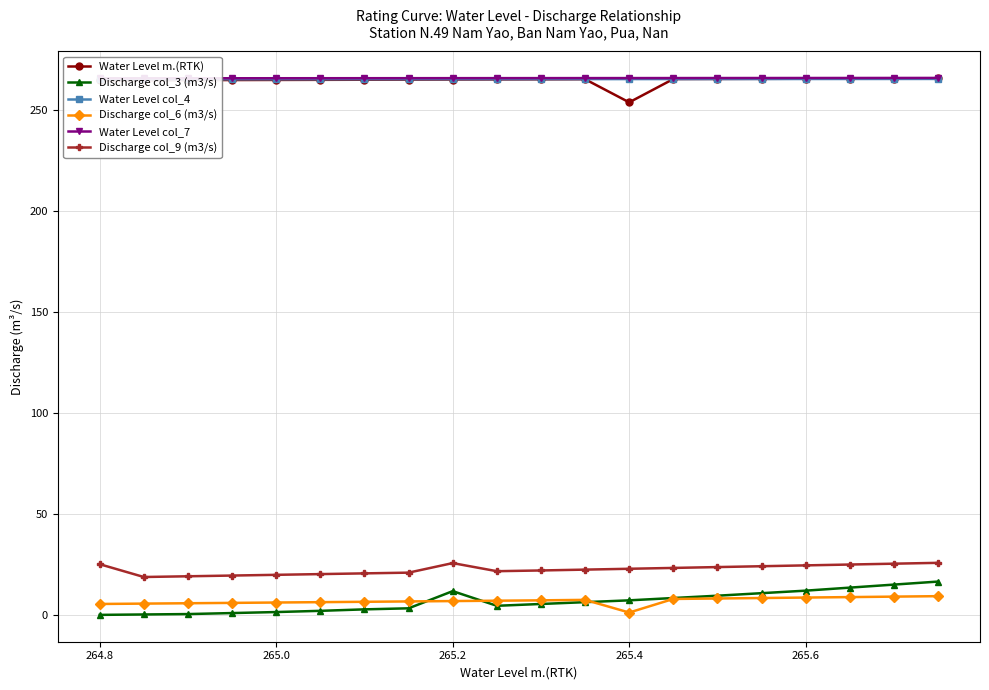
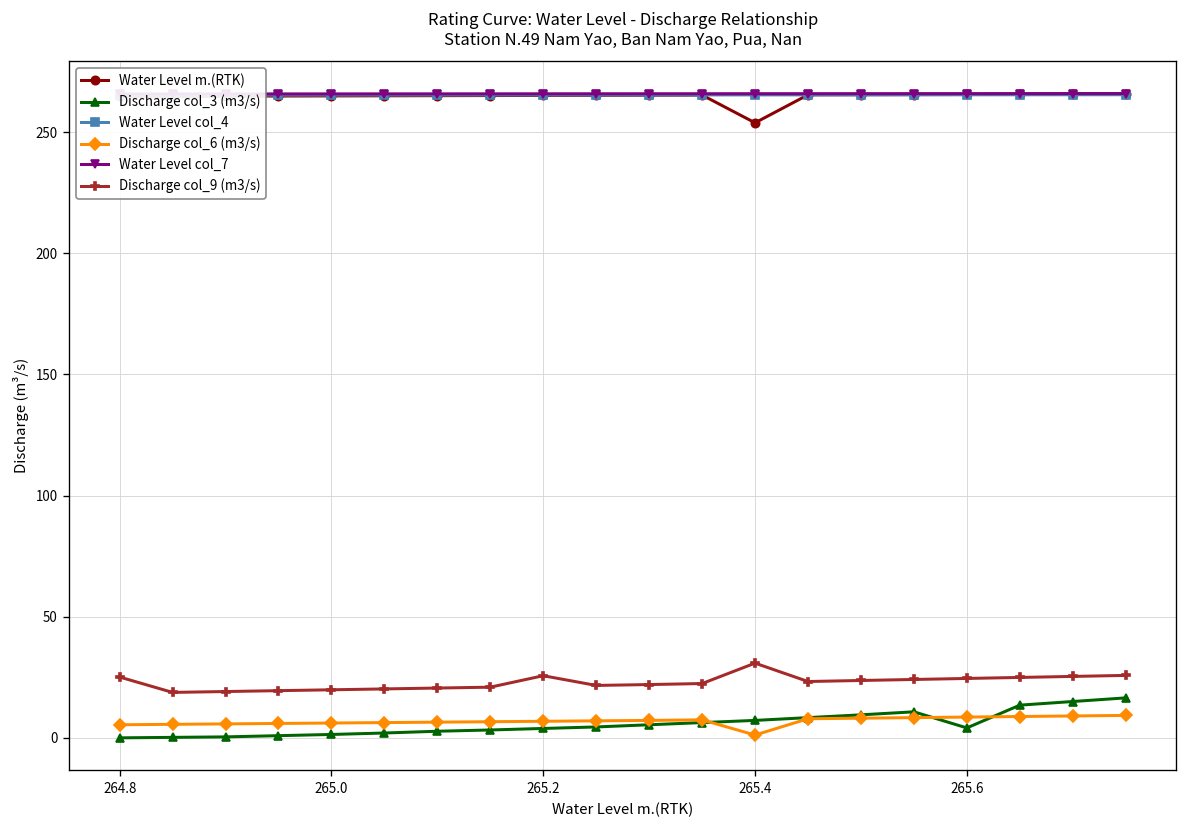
  {
    "Water Level m.(RTK)": {
      "265.4": 254
    },
    "Discharge col_3 (m3/s)": {
      "264.8": 0,
      "265.0": 1,
-     "265.2": 12,
+     "265.2": 4,
      "265.4": 7,
-     "265.6": 12
+     "265.6": 4
    },
    "Discharge col_6 (m3/s)": {
      "264.8": 5,
      "265.0": 6,
      "265.2": 7,
      "265.4": 1,
      "265.6": 9
    },
    "Discharge col_9 (m3/s)": {
      "264.8": 25,
      "265.0": 20,
      "265.2": 26,
-     "265.4": 23,
+     "265.4": 31,
      "265.6": 25
    }
  }
